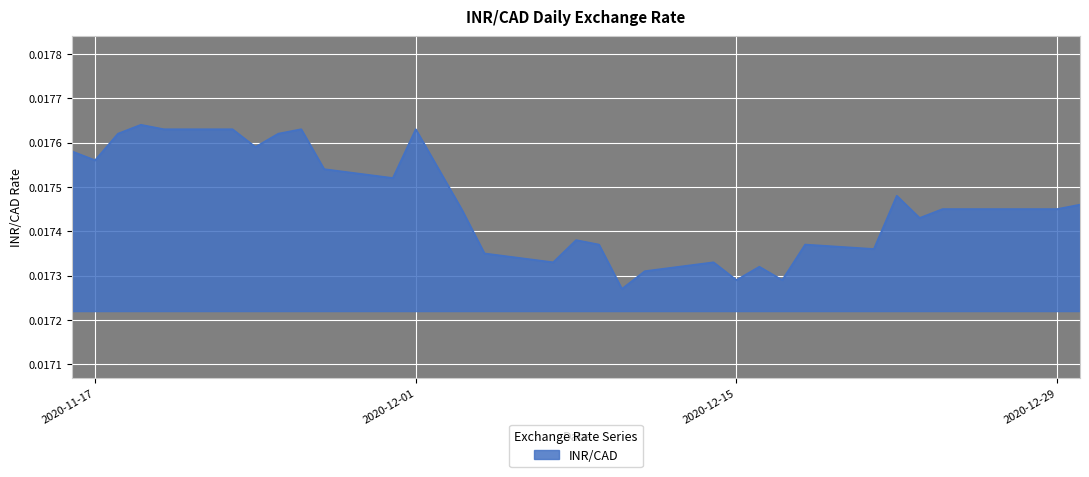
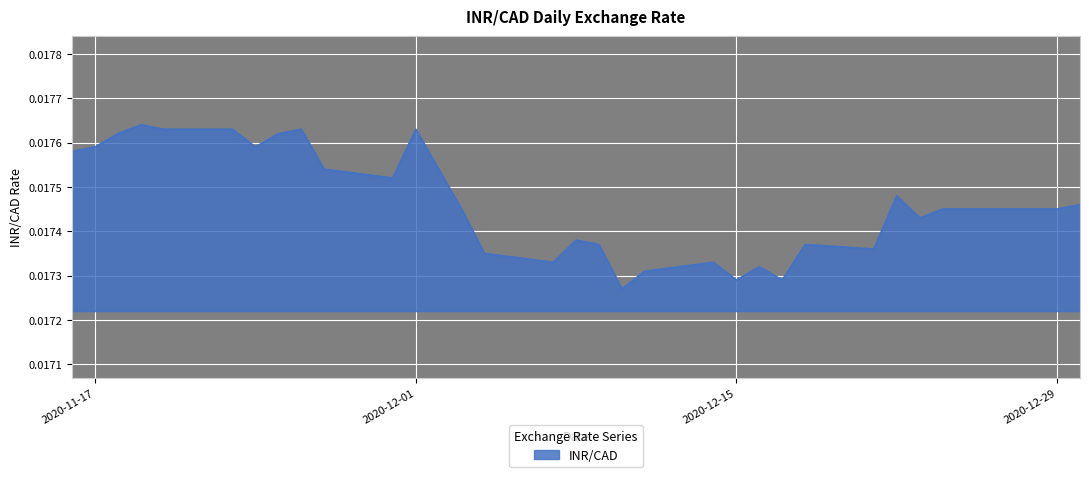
  {
-   "2020-11-17": 0.01756,
+   "2020-11-17": 0.01759,
    "2020-12-01": 0.01763,
    "2020-12-15": 0.01729,
    "2020-12-29": 0.01745
  }
